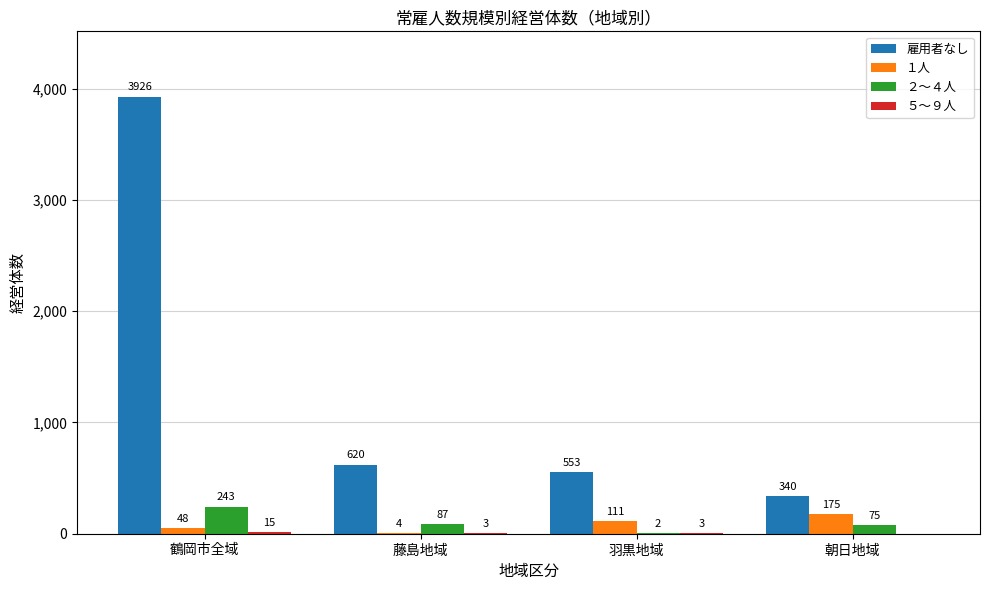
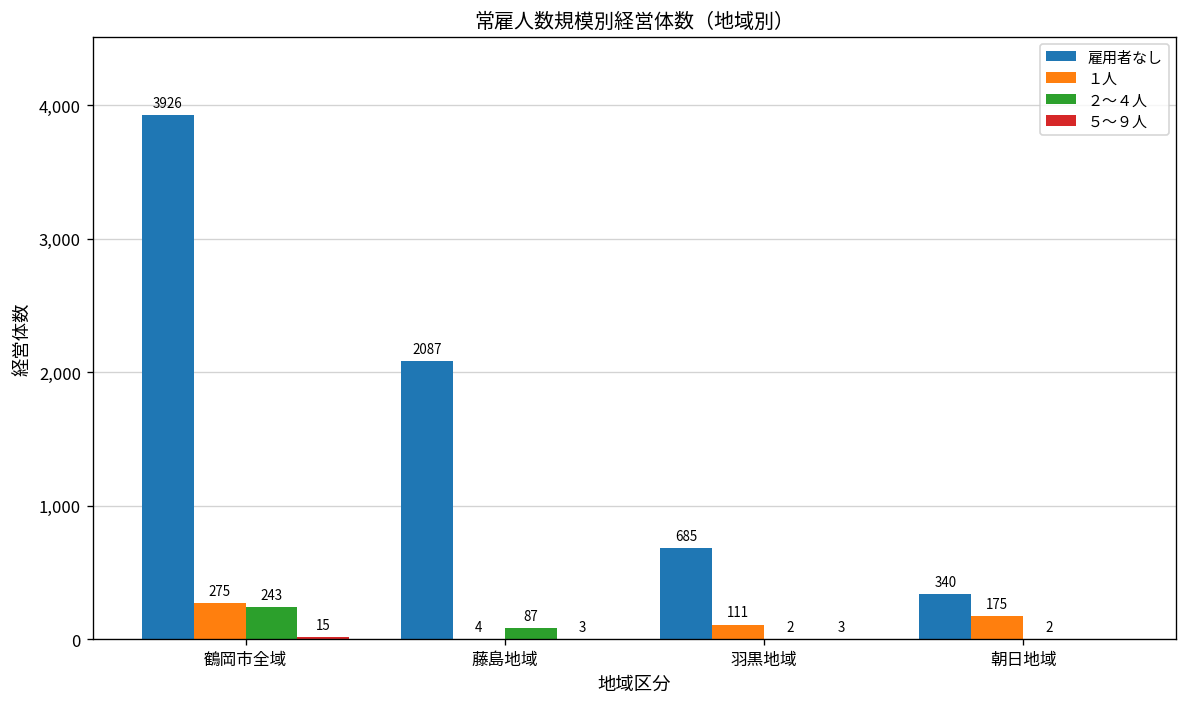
  {
    "雇用者なし": {
      "鶴岡市全域": 3926,
-     "藤島地域": 620,
-     "羽黒地域": 553,
+     "藤島地域": 2087,
+     "羽黒地域": 685,
      "朝日地域": 340
    },
    "１人": {
-     "鶴岡市全域": 48,
+     "鶴岡市全域": 275,
      "藤島地域": 4,
      "羽黒地域": 111,
      "朝日地域": 175
    },
    "２～４人": {
      "鶴岡市全域": 243,
      "藤島地域": 87,
      "羽黒地域": 2,
-     "朝日地域": 75
+     "朝日地域": 2
    },
    "５～９人": {
      "鶴岡市全域": 15,
      "藤島地域": 3,
      "羽黒地域": 3
    }
  }
